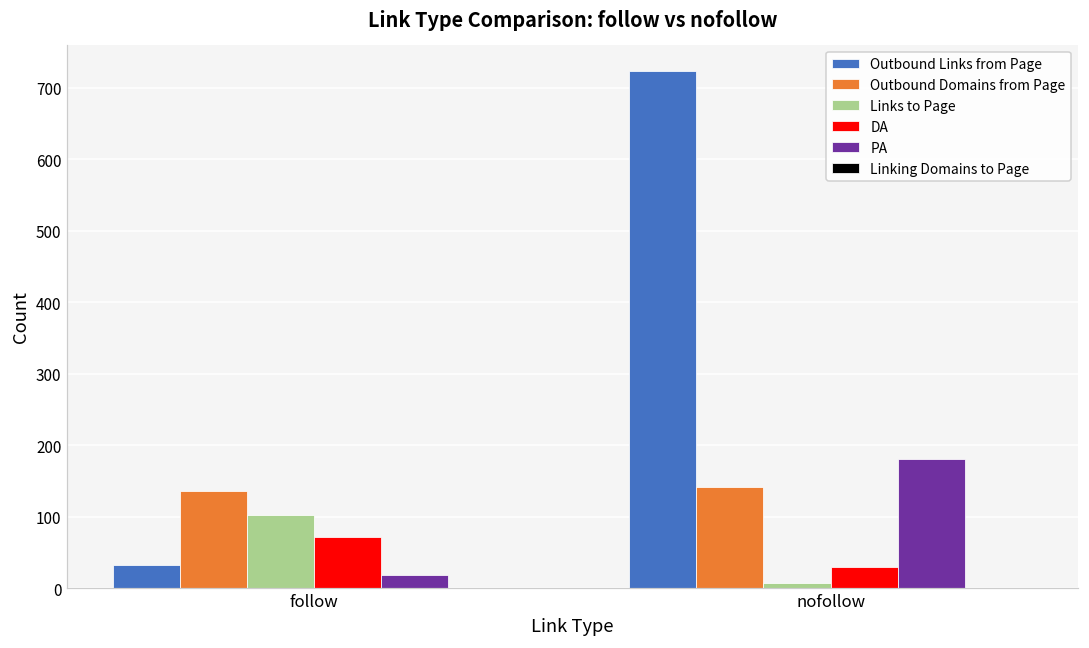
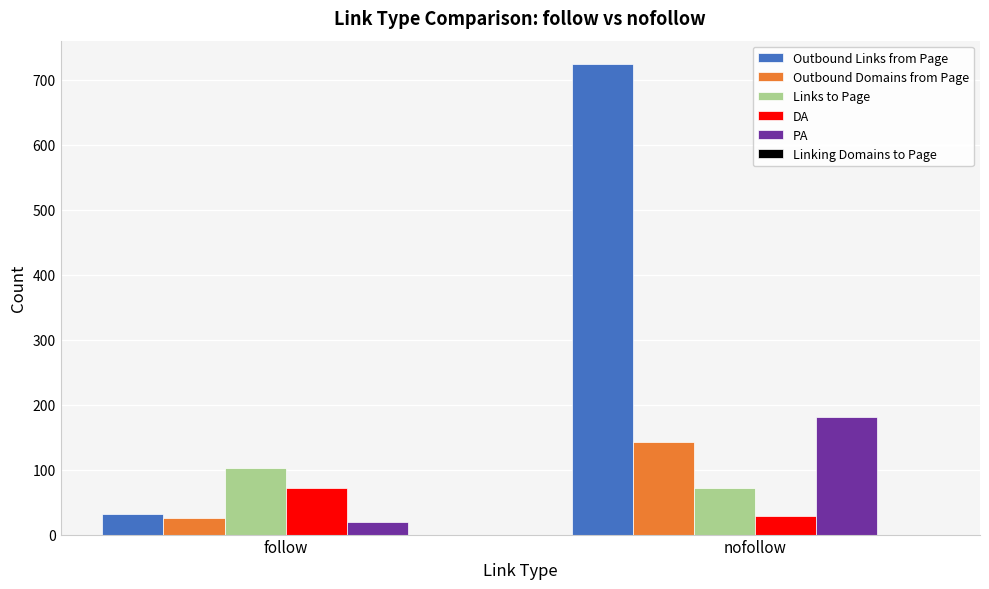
  {
    "Outbound Links from Page": {
      "follow": 30,
      "nofollow": 720
    },
    "Outbound Domains from Page": {
-     "follow": 140,
+     "follow": 30,
      "nofollow": 140
    },
    "Links to Page": {
      "follow": 100,
-     "nofollow": 10
+     "nofollow": 70
    },
    "DA": {
      "follow": 70,
      "nofollow": 30
    },
    "PA": {
      "follow": 20,
      "nofollow": 180
    },
    "Linking Domains to Page": {
      "follow": 0,
      "nofollow": 0
    }
  }
